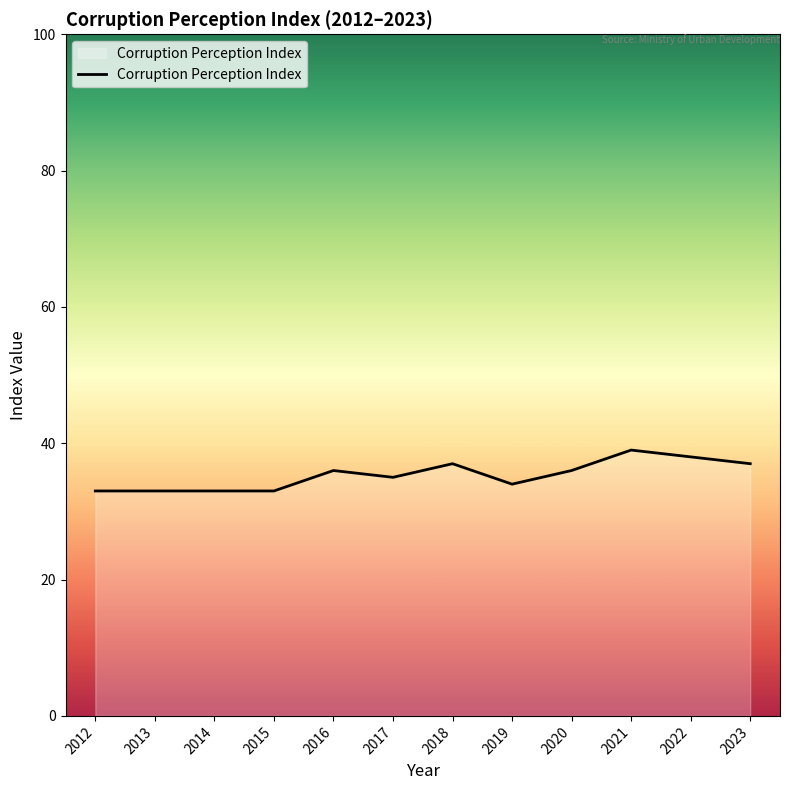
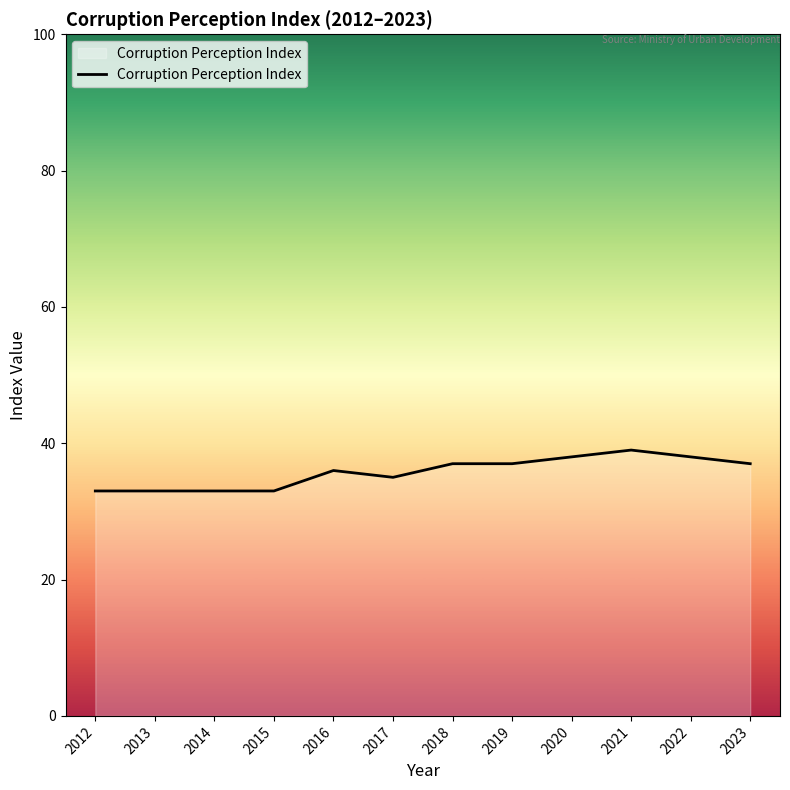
  {
    "2012": 33,
    "2013": 33,
    "2014": 33,
    "2015": 33,
    "2016": 36,
    "2017": 35,
    "2018": 37,
-   "2019": 34,
-   "2020": 36,
+   "2019": 37,
+   "2020": 38,
    "2021": 39,
    "2022": 38,
    "2023": 37
  }
